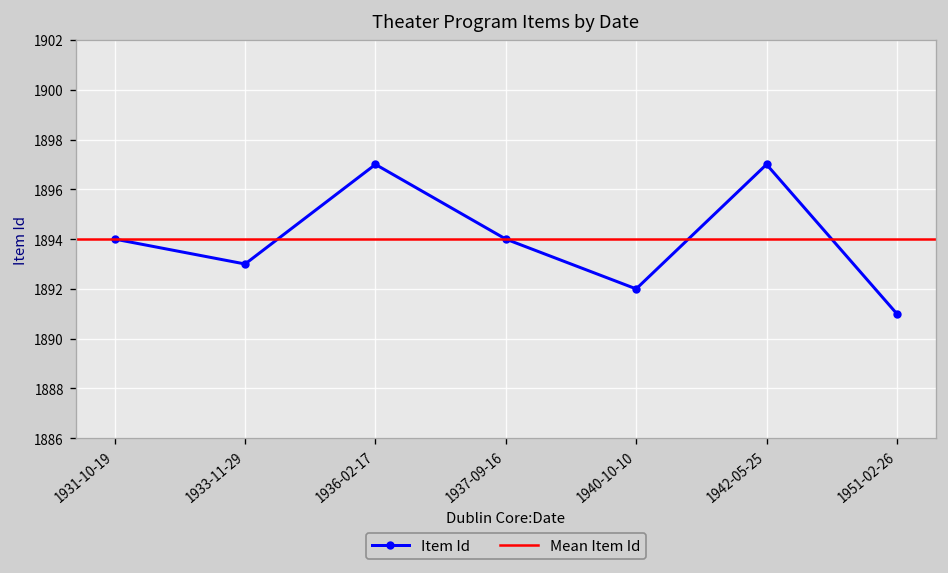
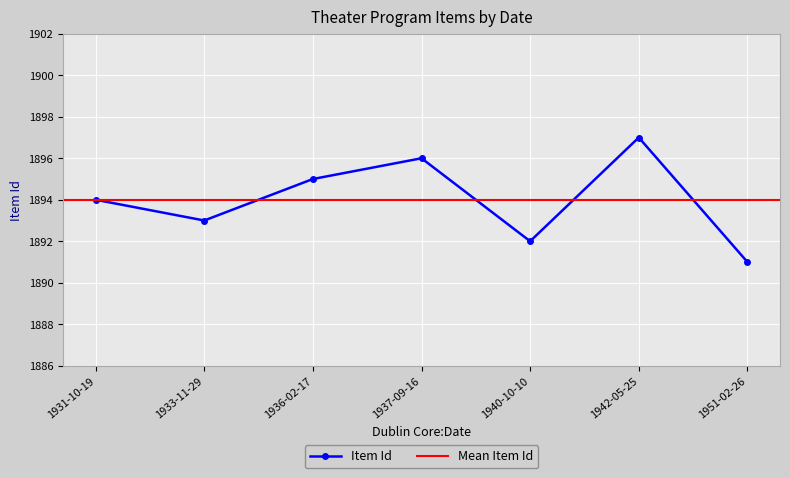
  {
    "1931-10-19": 1894,
    "1933-11-29": 1893,
-   "1936-02-17": 1897,
-   "1937-09-16": 1894,
+   "1936-02-17": 1895,
+   "1937-09-16": 1896,
    "1940-10-10": 1892,
    "1942-05-25": 1897,
    "1951-02-26": 1891
  }
